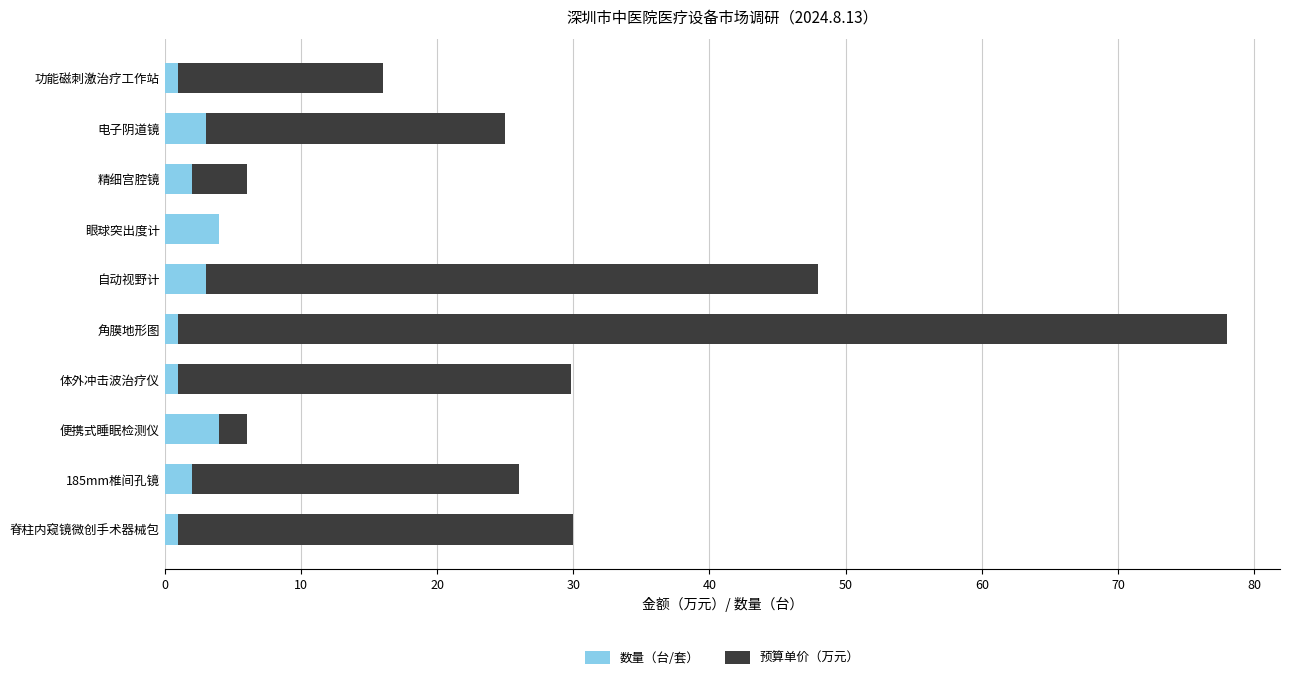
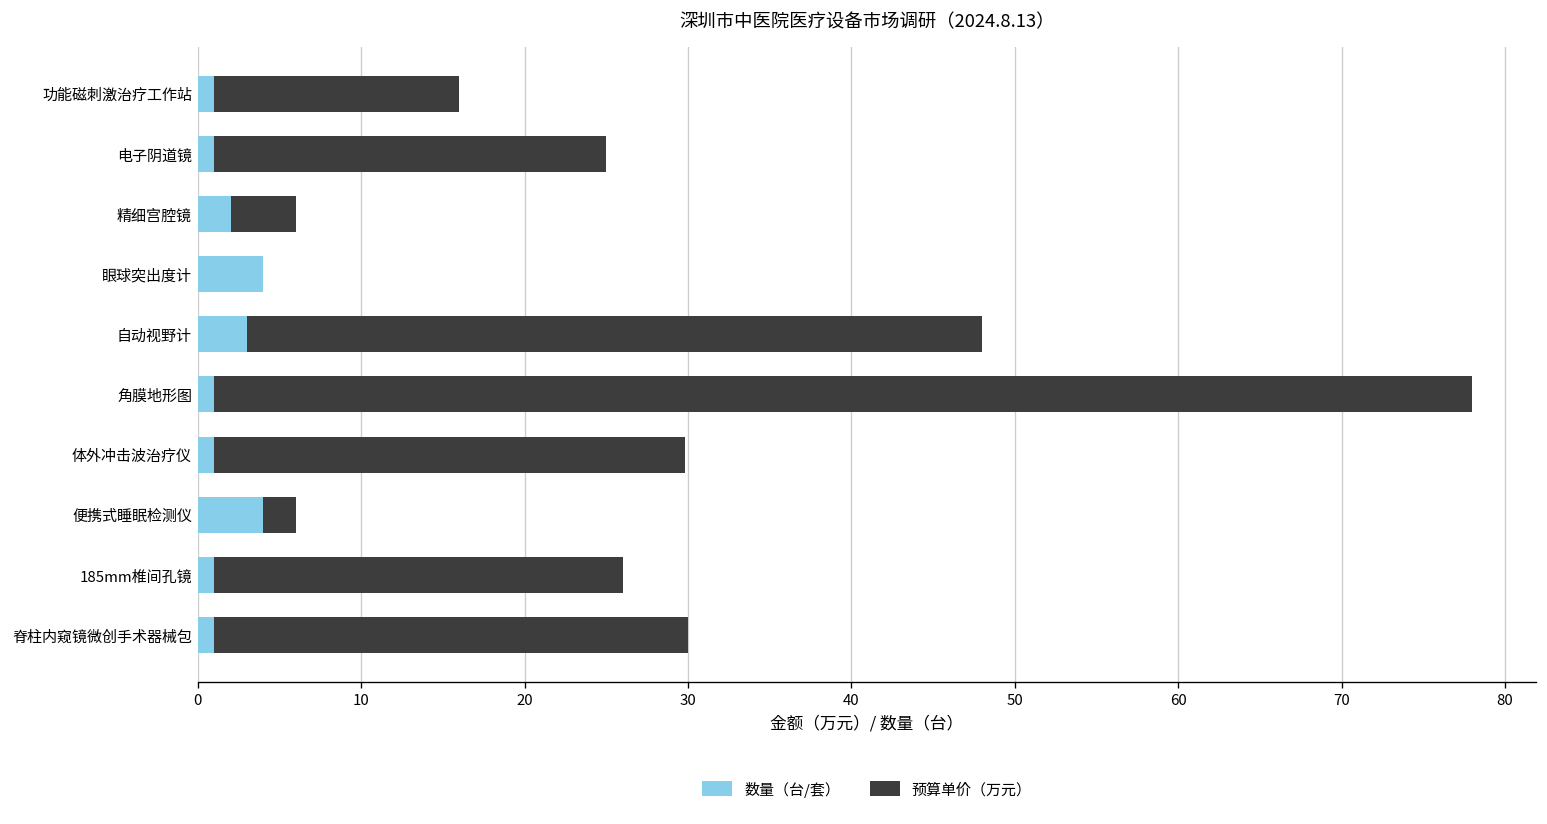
  {
    "数量（台/套）": {
-     "电子阴道镜": 3,
+     "电子阴道镜": 1,
      "眼球突出度计": 4,
-     "185mm椎间孔镜": 2
+     "185mm椎间孔镜": 1
    },
    "预算单价（万元）": {
      "功能磁刺激治疗工作站": 16,
      "电子阴道镜": 25,
      "精细宫腔镜": 6,
      "自动视野计": 48,
      "角膜地形图": 78,
      "体外冲击波治疗仪": 29.8,
      "便携式睡眠检测仪": 6,
      "185mm椎间孔镜": 26,
      "脊柱内窥镜微创手术器械包": 30
    }
  }
